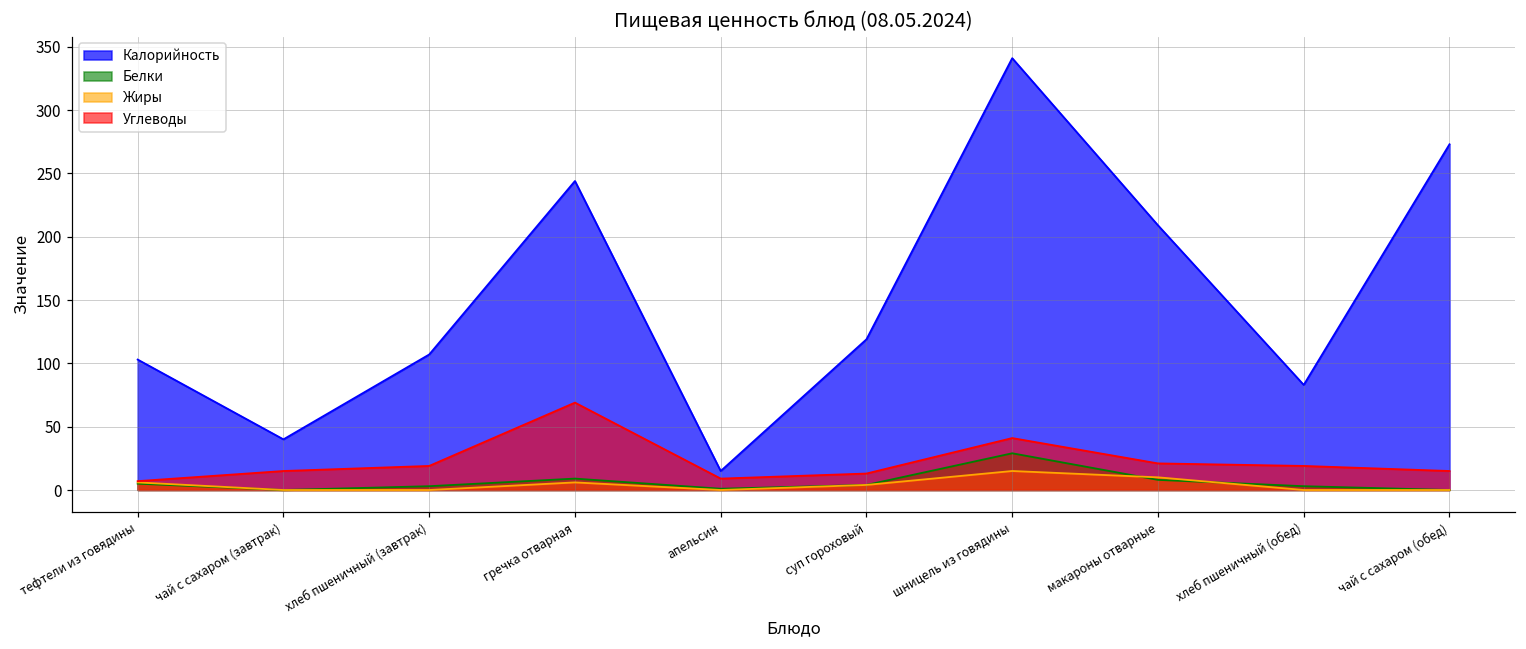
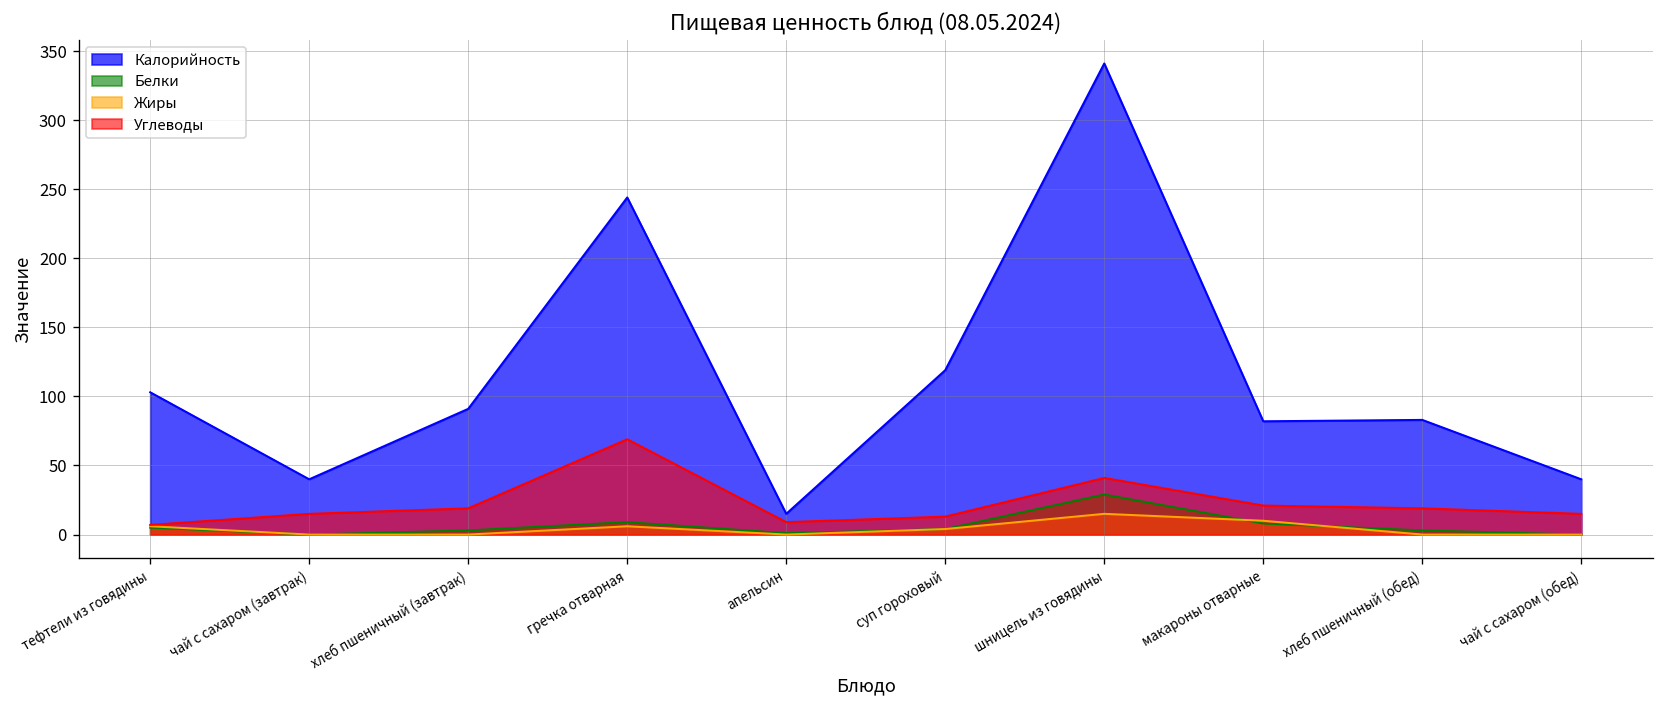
  {
    "Калорийность": {
      "тефтели из говядины": 103,
      "чай с сахаром (завтрак)": 40,
-     "хлеб пшеничный (завтрак)": 107,
+     "хлеб пшеничный (завтрак)": 91,
      "гречка отварная": 244,
      "апельсин": 15,
      "суп гороховый": 119,
      "шницель из говядины": 341,
-     "макароны отварные": 209,
+     "макароны отварные": 82,
      "хлеб пшеничный (обед)": 83,
-     "чай с сахаром (обед)": 273
+     "чай с сахаром (обед)": 40
    },
    "Белки": {
      "хлеб пшеничный (завтрак)": 3,
      "гречка отварная": 9,
      "шницель из говядины": 29,
      "хлеб пшеничный (обед)": 3
    },
    "Жиры": {
      "хлеб пшеничный (завтрак)": 0,
      "гречка отварная": 6,
      "шницель из говядины": 15,
      "хлеб пшеничный (обед)": 0
    },
    "Углеводы": {
      "чай с сахаром (завтрак)": 15,
      "хлеб пшеничный (завтрак)": 19,
      "гречка отварная": 69,
      "апельсин": 9,
      "суп гороховый": 13,
      "шницель из говядины": 41,
      "макароны отварные": 21,
      "хлеб пшеничный (обед)": 19,
      "чай с сахаром (обед)": 15
    }
  }
